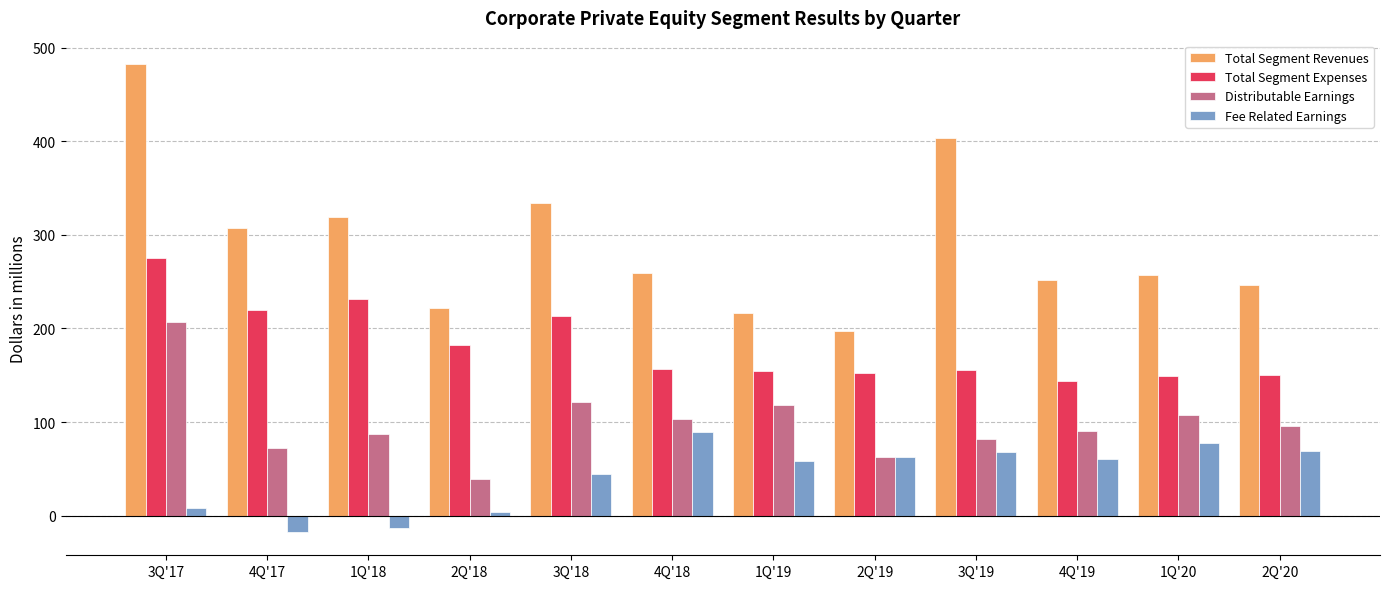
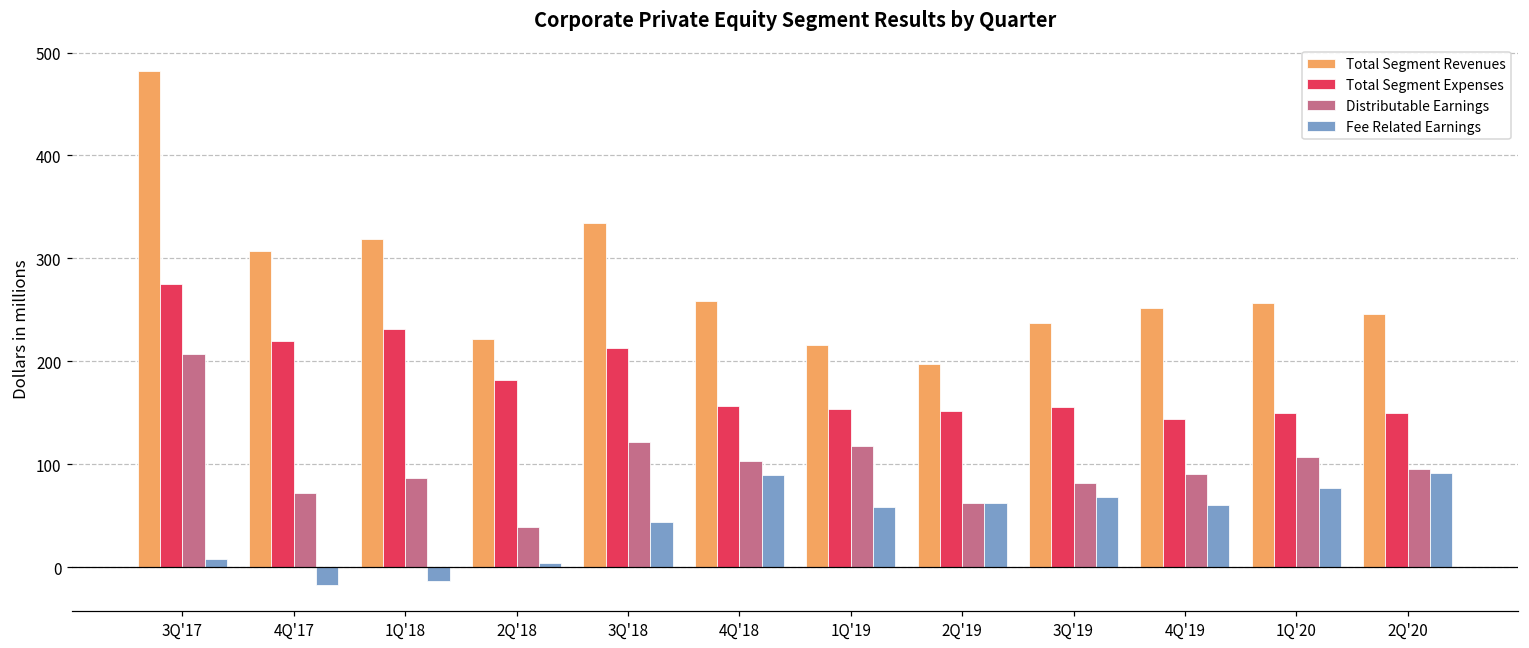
  {
    "Total Segment Revenues": {
      "3Q'17": 480,
      "4Q'17": 310,
      "1Q'18": 320,
      "2Q'18": 220,
      "3Q'18": 330,
      "4Q'18": 260,
      "1Q'19": 220,
      "2Q'19": 200,
-     "3Q'19": 400,
+     "3Q'19": 240,
      "4Q'19": 250,
      "1Q'20": 260,
      "2Q'20": 250
    },
    "Total Segment Expenses": {
      "3Q'17": 280,
      "4Q'17": 220,
      "1Q'18": 230,
      "2Q'18": 180,
      "3Q'18": 210,
      "4Q'18": 160,
      "1Q'19": 150,
      "2Q'19": 150,
      "3Q'19": 160,
      "4Q'19": 140,
      "1Q'20": 150,
      "2Q'20": 150
    },
    "Distributable Earnings": {
      "3Q'17": 210,
      "4Q'17": 70,
      "1Q'18": 90,
      "2Q'18": 40,
      "3Q'18": 120,
      "4Q'18": 100,
      "1Q'19": 120,
      "2Q'19": 60,
      "3Q'19": 80,
      "4Q'19": 90,
      "1Q'20": 110,
      "2Q'20": 100
    },
    "Fee Related Earnings": {
      "3Q'17": 10,
      "4Q'17": -20,
      "1Q'18": -10,
      "2Q'18": 0,
      "3Q'18": 40,
      "4Q'18": 90,
      "1Q'19": 60,
      "2Q'19": 60,
      "3Q'19": 70,
      "4Q'19": 60,
      "1Q'20": 80,
-     "2Q'20": 70
+     "2Q'20": 90
    }
  }
